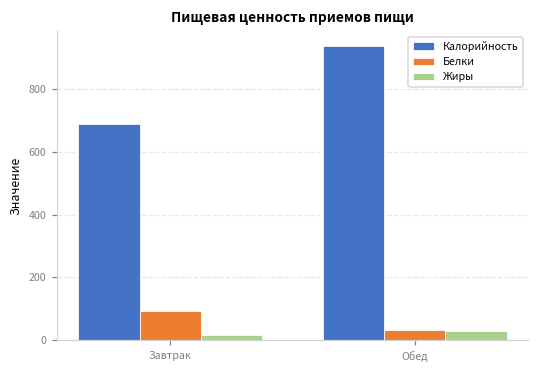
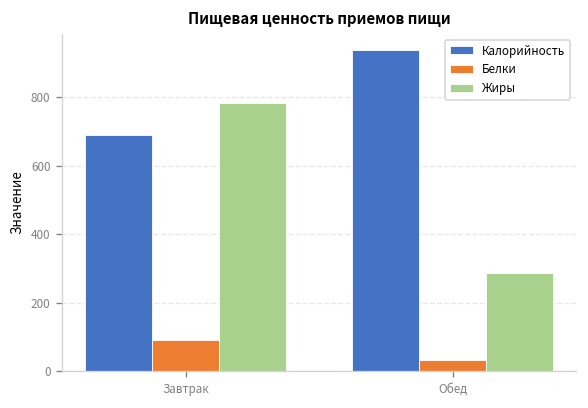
  {
    "Калорийность": {
      "Завтрак": 690,
      "Обед": 940
    },
    "Белки": {
      "Завтрак": 90,
      "Обед": 30
    },
    "Жиры": {
-     "Завтрак": 20,
-     "Обед": 30
+     "Завтрак": 780,
+     "Обед": 290
    }
  }
